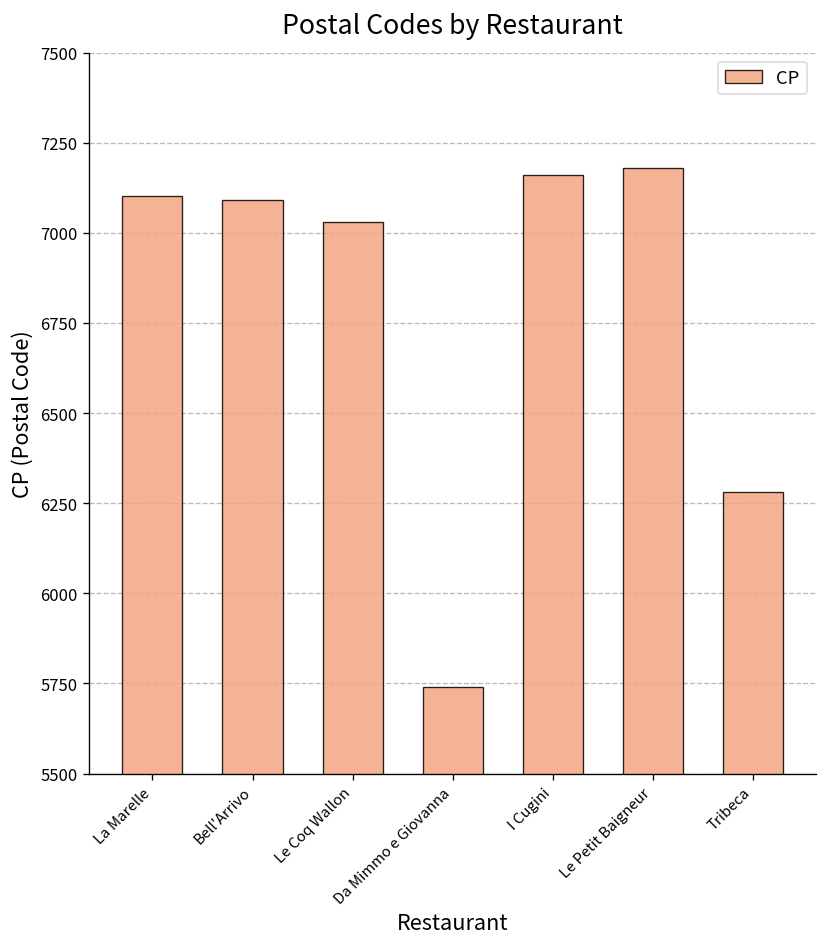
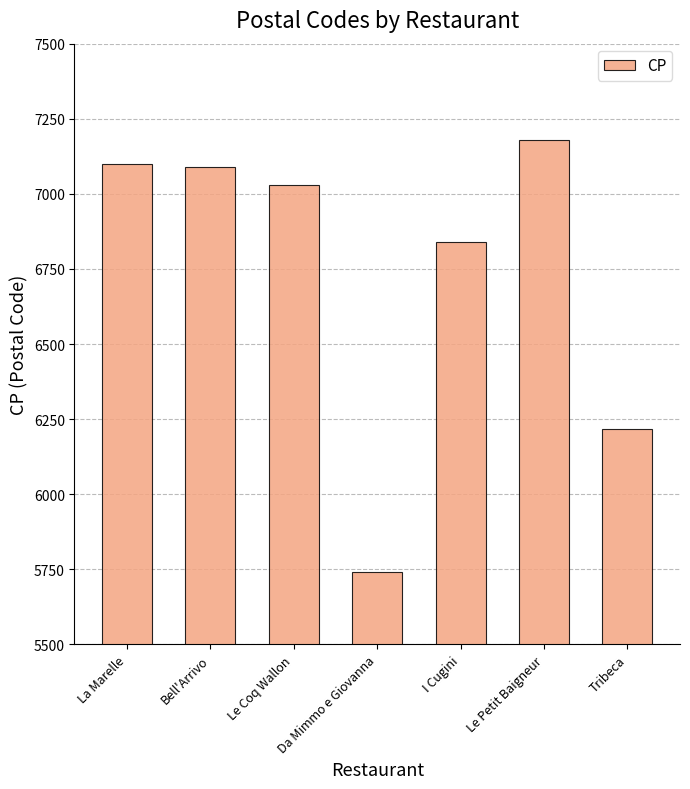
  {
    "La Marelle": 7100,
    "Bell'Arrivo": 7090,
    "Le Coq Wallon": 7030,
    "Da Mimmo e Giovanna": 5740,
-   "I Cugini": 7160,
+   "I Cugini": 6840,
    "Le Petit Baigneur": 7180,
-   "Tribeca": 6280
+   "Tribeca": 6220
  }
